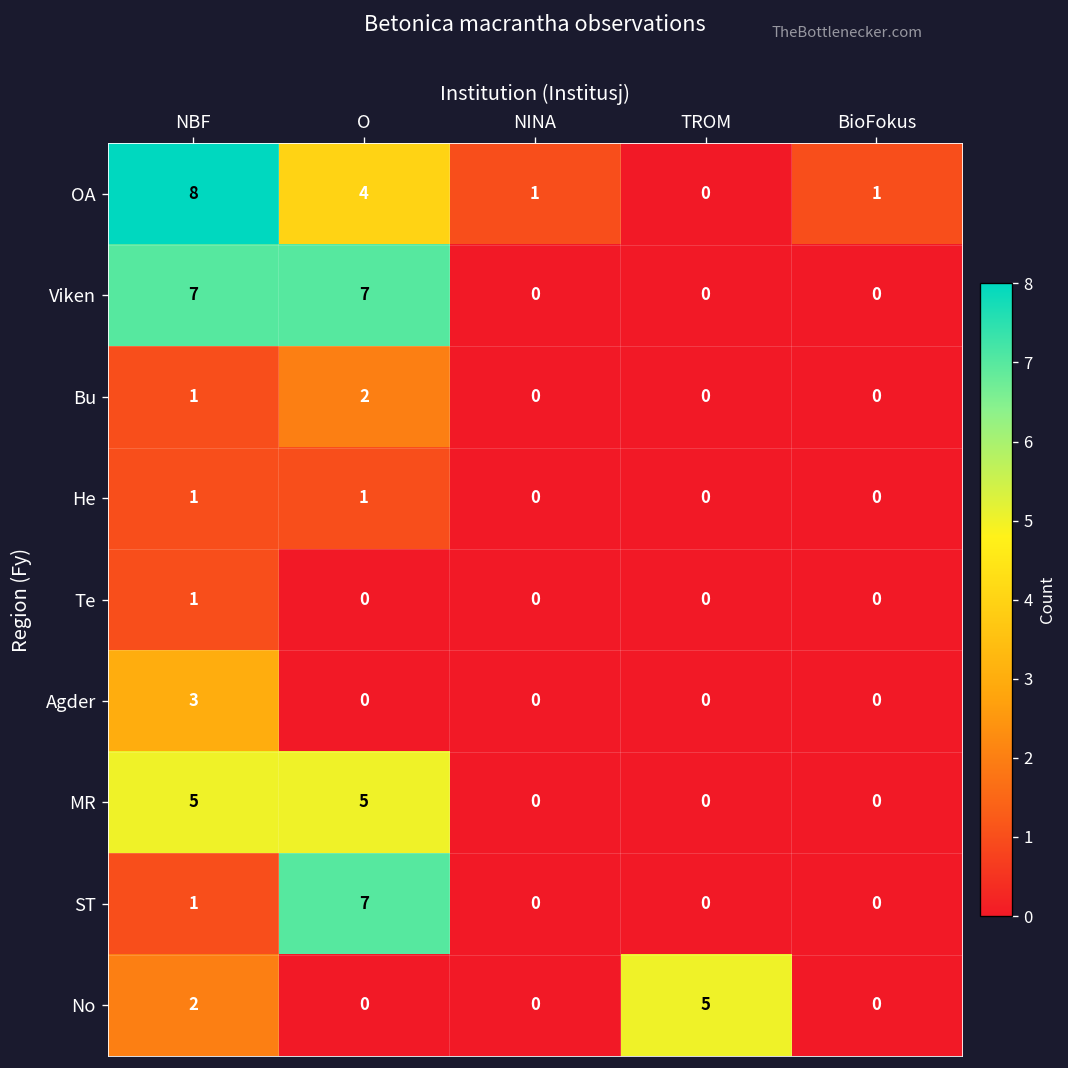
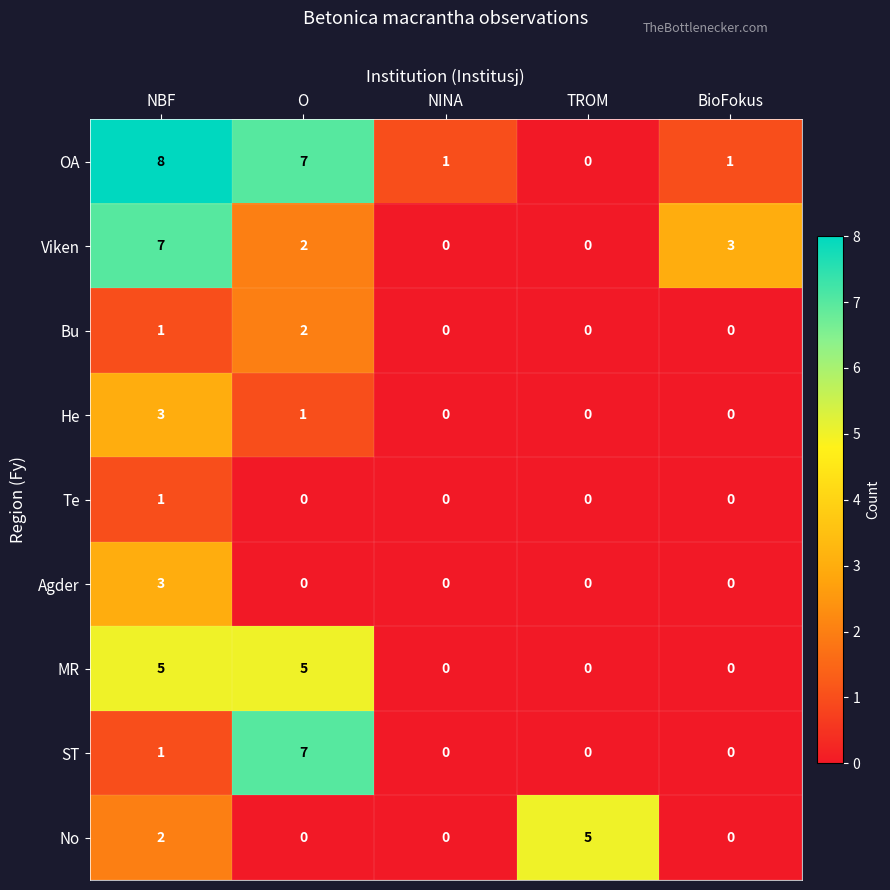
  {
    "OA": {
      "NBF": 8,
-     "O": 4,
+     "O": 7,
      "NINA": 1,
      "TROM": 0,
      "BioFokus": 1
    },
    "Viken": {
      "NBF": 7,
-     "O": 7,
+     "O": 2,
      "NINA": 0,
      "TROM": 0,
-     "BioFokus": 0
+     "BioFokus": 3
    },
    "Bu": {
      "NBF": 1,
      "O": 2,
      "NINA": 0,
      "TROM": 0,
      "BioFokus": 0
    },
    "He": {
-     "NBF": 1,
+     "NBF": 3,
      "O": 1,
      "NINA": 0,
      "TROM": 0,
      "BioFokus": 0
    },
    "Te": {
      "NBF": 1,
      "O": 0,
      "NINA": 0,
      "TROM": 0,
      "BioFokus": 0
    },
    "Agder": {
      "NBF": 3,
      "O": 0,
      "NINA": 0,
      "TROM": 0,
      "BioFokus": 0
    },
    "MR": {
      "NBF": 5,
      "O": 5,
      "NINA": 0,
      "TROM": 0,
      "BioFokus": 0
    },
    "ST": {
      "NBF": 1,
      "O": 7,
      "NINA": 0,
      "TROM": 0,
      "BioFokus": 0
    },
    "No": {
      "NBF": 2,
      "O": 0,
      "NINA": 0,
      "TROM": 5,
      "BioFokus": 0
    }
  }
